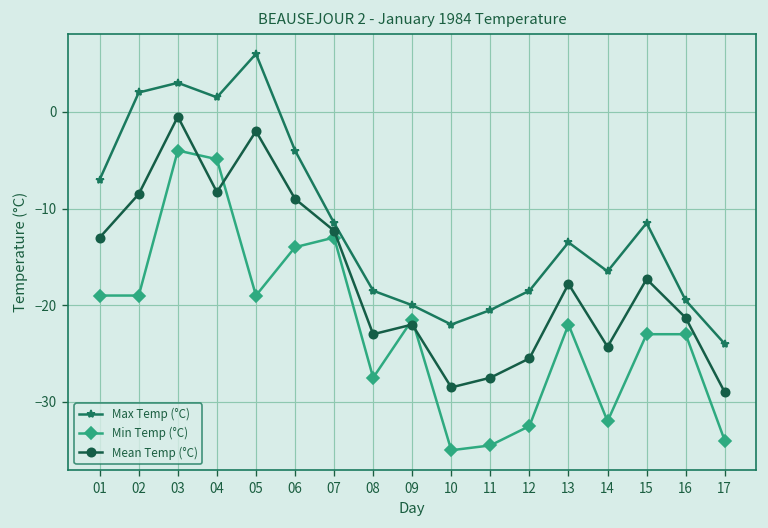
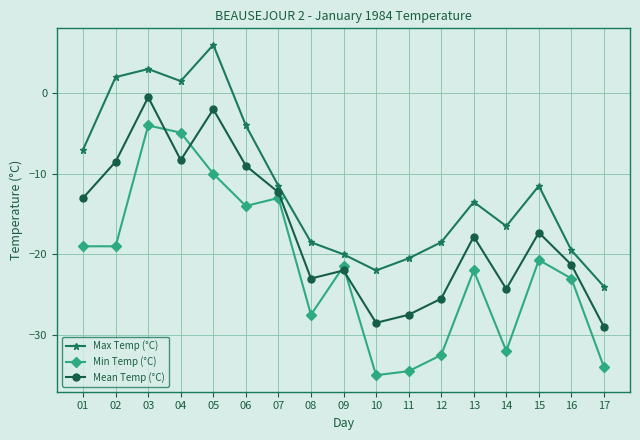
  {
    "Min Temp (°C)": {
      "01": -19,
      "02": -19,
      "03": -4,
      "04": -5,
-     "05": -19,
+     "05": -10,
      "06": -14,
      "07": -13,
      "08": -28,
      "09": -22,
      "10": -35,
      "11": -35,
      "12": -33,
      "13": -22,
      "14": -32,
-     "15": -23,
+     "15": -21,
      "16": -23,
      "17": -34
    }
  }
